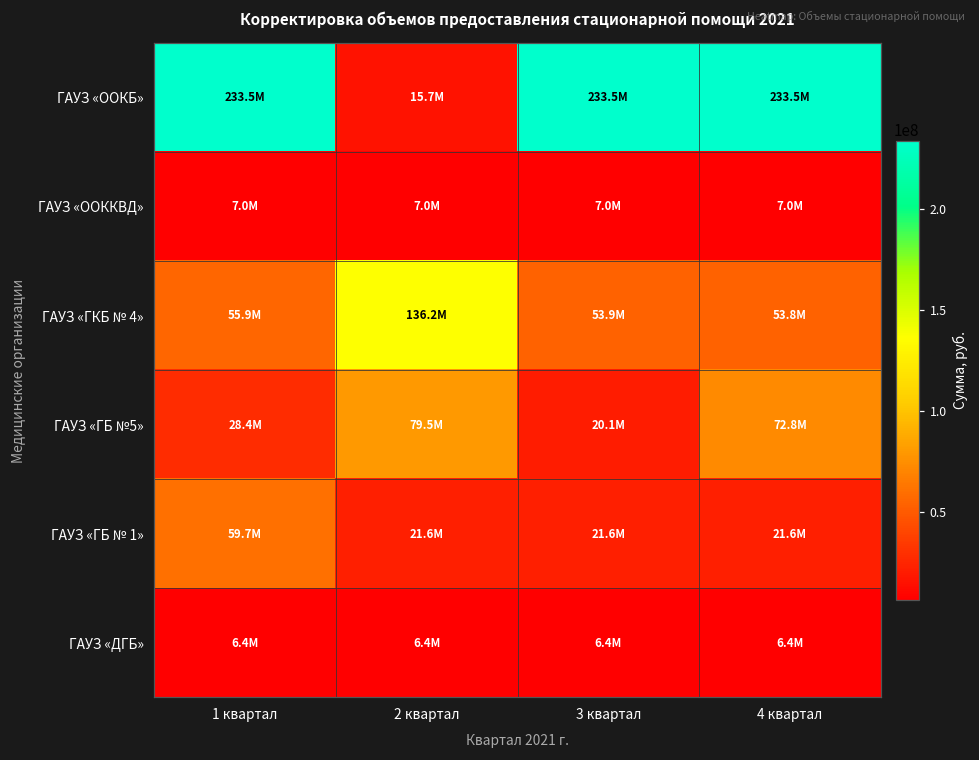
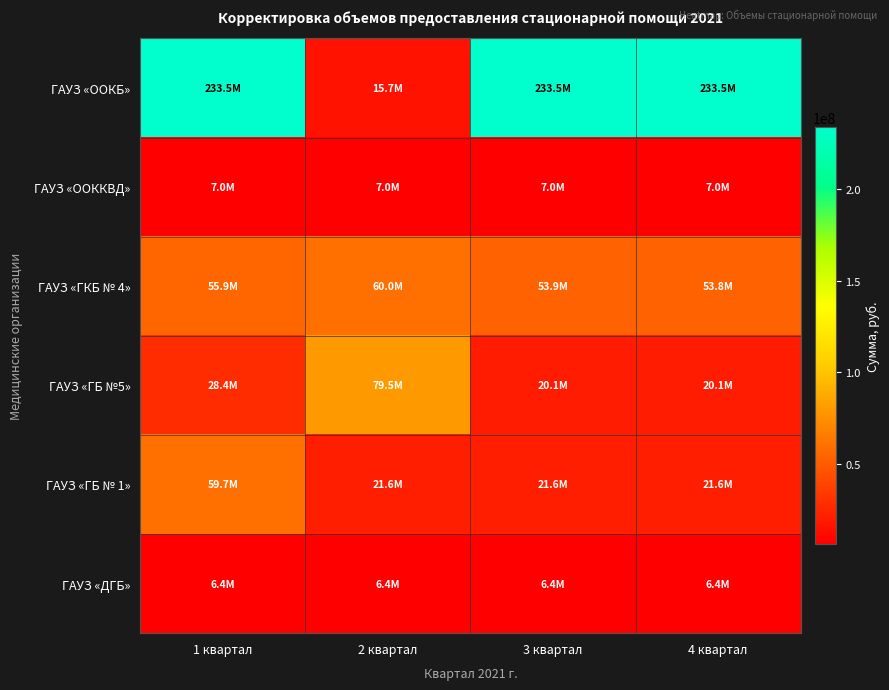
  {
    "ГАУЗ «ООКБ»": {
      "1 квартал": "233.5M",
      "2 квартал": "15.7M",
      "3 квартал": "233.5M",
      "4 квартал": "233.5M"
    },
    "ГАУЗ «ООККВД»": {
      "1 квартал": "7.0M",
      "2 квартал": "7.0M",
      "3 квартал": "7.0M",
      "4 квартал": "7.0M"
    },
    "ГАУЗ «ГКБ № 4»": {
      "1 квартал": "55.9M",
-     "2 квартал": "136.2M",
+     "2 квартал": "60.0M",
      "3 квартал": "53.9M",
      "4 квартал": "53.8M"
    },
    "ГАУЗ «ГБ №5»": {
      "1 квартал": "28.4M",
      "2 квартал": "79.5M",
      "3 квартал": "20.1M",
-     "4 квартал": "72.8M"
+     "4 квартал": "20.1M"
    },
    "ГАУЗ «ГБ № 1»": {
      "1 квартал": "59.7M",
      "2 квартал": "21.6M",
      "3 квартал": "21.6M",
      "4 квартал": "21.6M"
    },
    "ГАУЗ «ДГБ»": {
      "1 квартал": "6.4M",
      "2 квартал": "6.4M",
      "3 квартал": "6.4M",
      "4 квартал": "6.4M"
    }
  }
